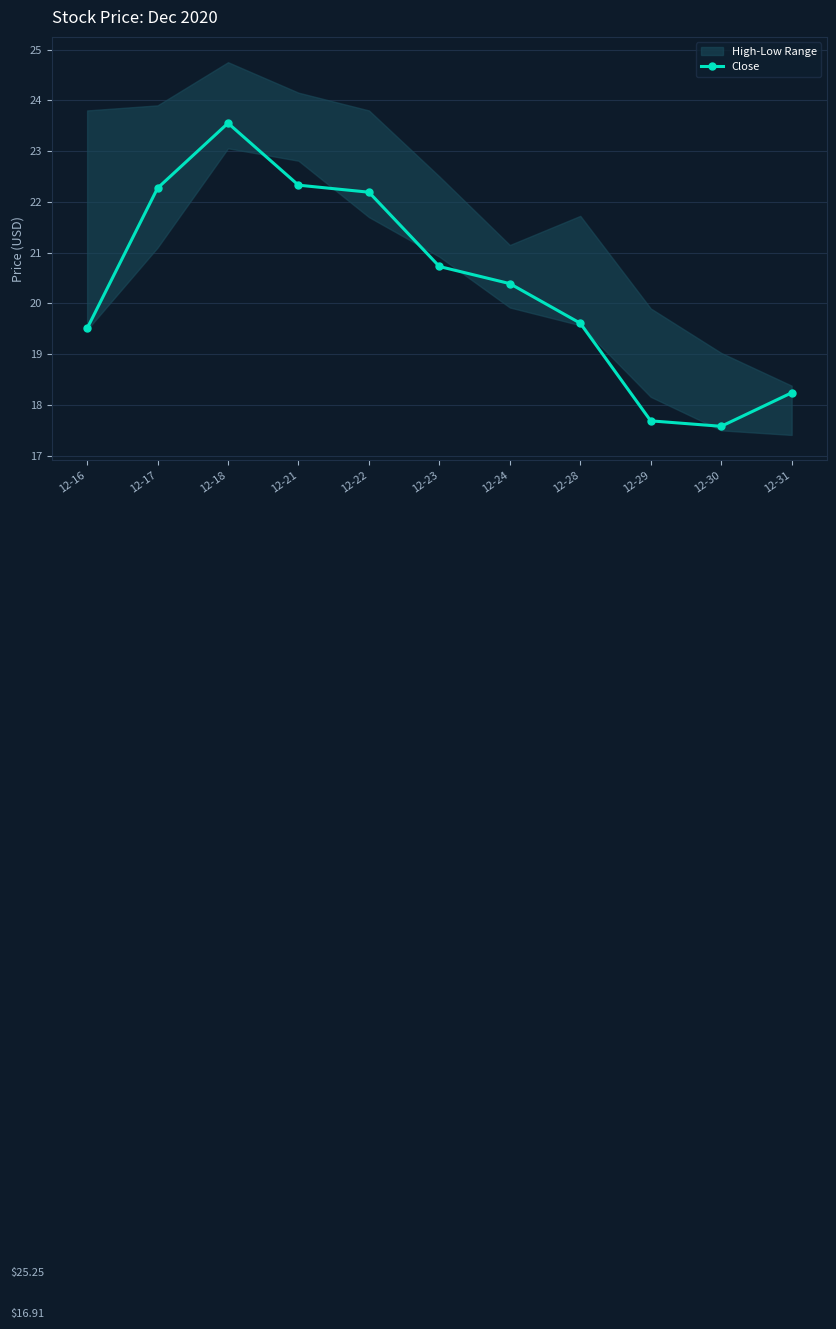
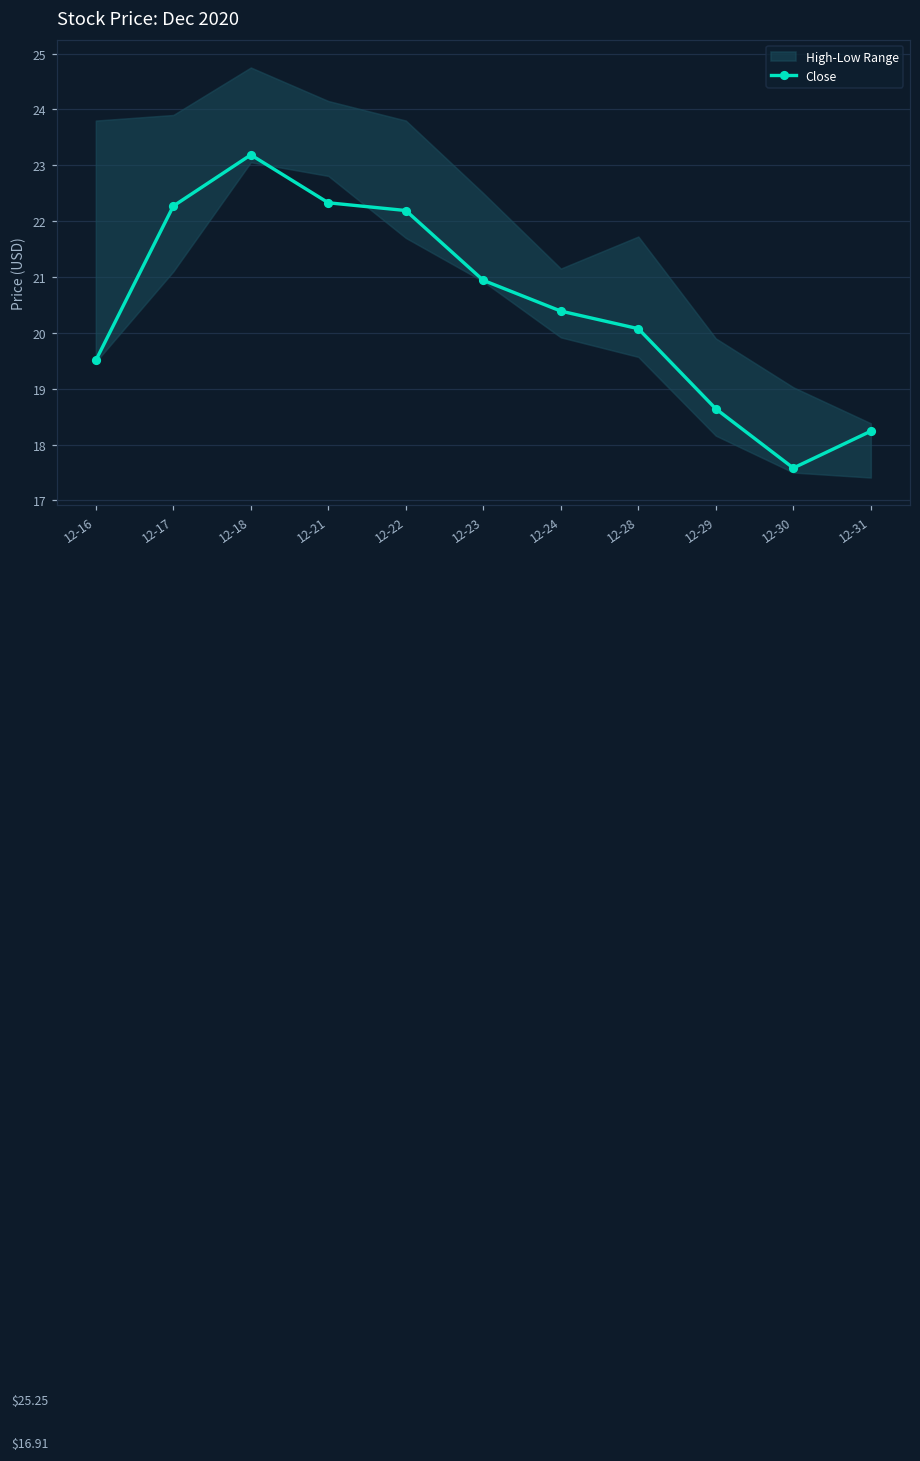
  {
    "Close": {
      "12-16": 19.5,
      "12-17": 22.3,
-     "12-18": 23.5,
+     "12-18": 23.2,
      "12-21": 22.3,
      "12-22": 22.2,
-     "12-23": 20.7,
+     "12-23": 20.9,
      "12-24": 20.4,
-     "12-28": 19.6,
-     "12-29": 17.7,
+     "12-28": 20.1,
+     "12-29": 18.6,
      "12-30": 17.6,
      "12-31": 18.2
    }
  }
